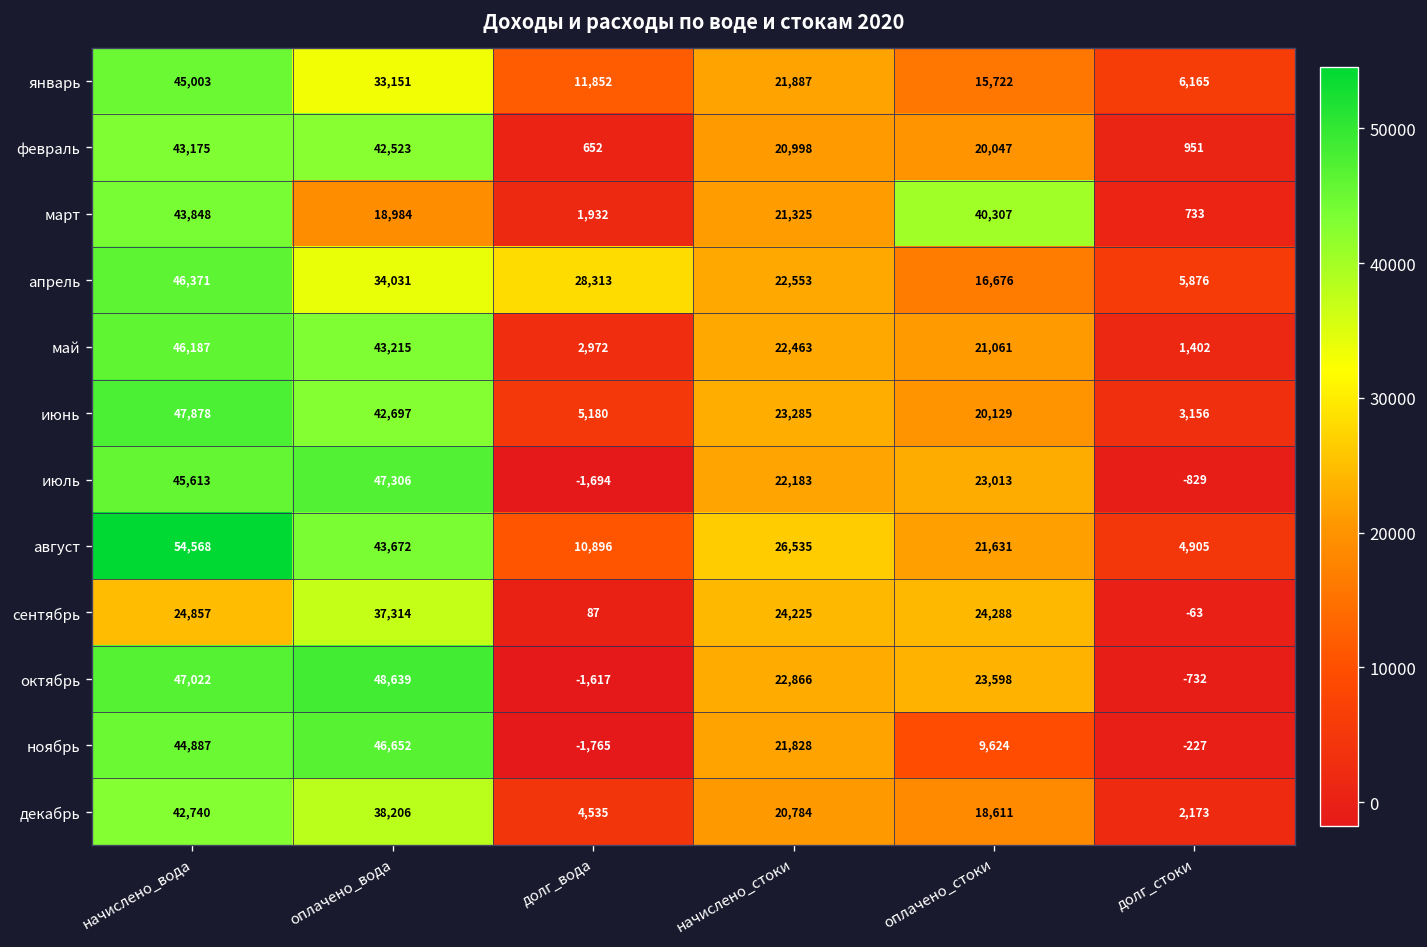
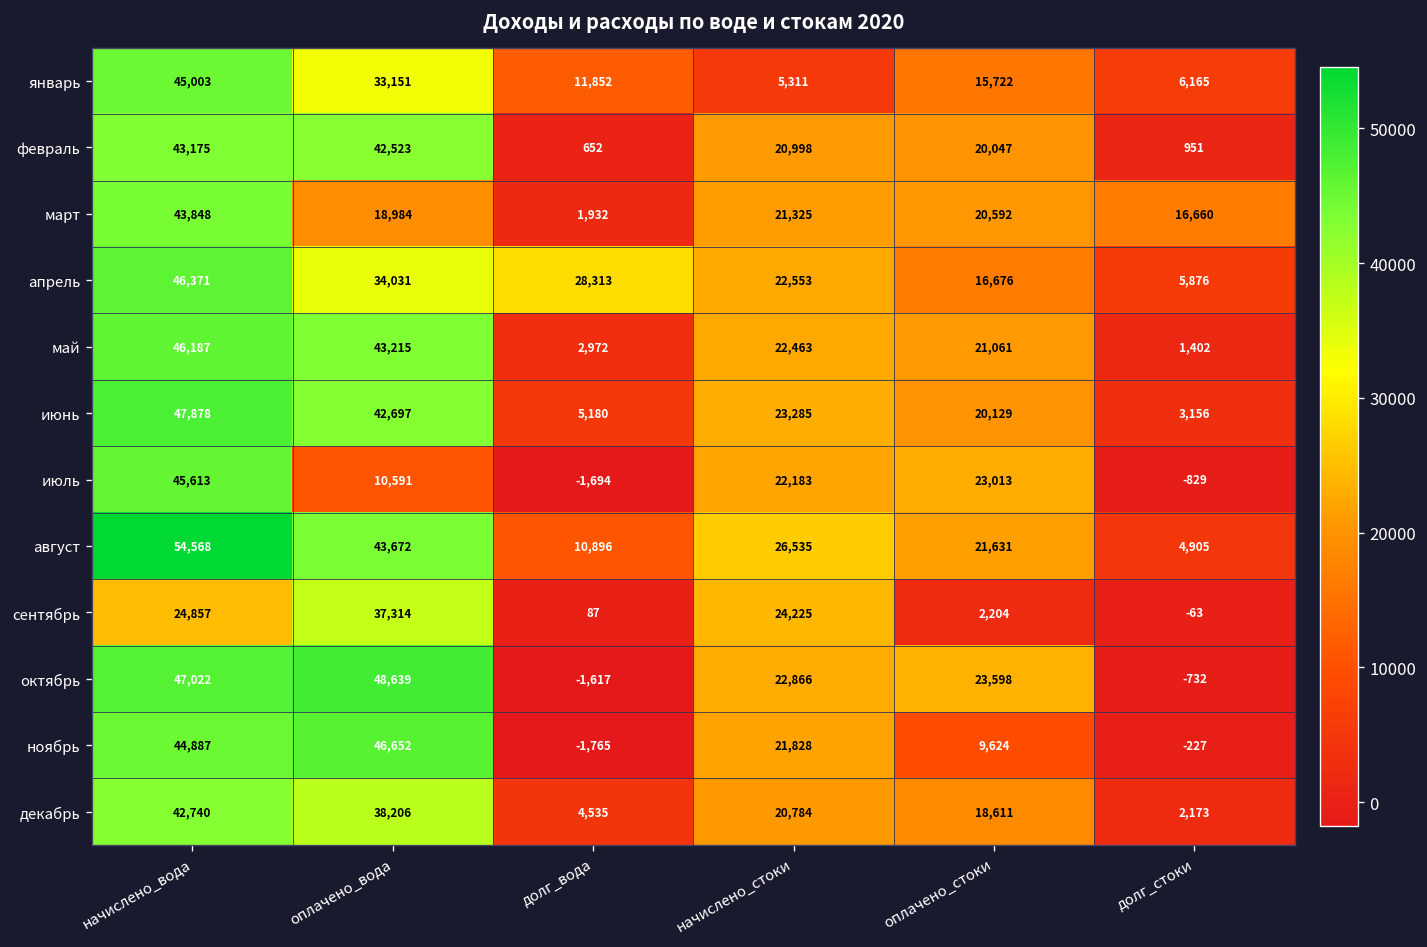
  {
    "январь": {
      "начислено_вода": "45,003",
      "оплачено_вода": "33,151",
      "долг_вода": "11,852",
-     "начислено_стоки": "21,887",
+     "начислено_стоки": "5,311",
      "оплачено_стоки": "15,722",
      "долг_стоки": "6,165"
    },
    "февраль": {
      "начислено_вода": "43,175",
      "оплачено_вода": "42,523",
      "долг_вода": "652",
      "начислено_стоки": "20,998",
      "оплачено_стоки": "20,047",
      "долг_стоки": "951"
    },
    "март": {
      "начислено_вода": "43,848",
      "оплачено_вода": "18,984",
      "долг_вода": "1,932",
      "начислено_стоки": "21,325",
-     "оплачено_стоки": "40,307",
-     "долг_стоки": "733"
+     "оплачено_стоки": "20,592",
+     "долг_стоки": "16,660"
    },
    "апрель": {
      "начислено_вода": "46,371",
      "оплачено_вода": "34,031",
      "долг_вода": "28,313",
      "начислено_стоки": "22,553",
      "оплачено_стоки": "16,676",
      "долг_стоки": "5,876"
    },
    "май": {
      "начислено_вода": "46,187",
      "оплачено_вода": "43,215",
      "долг_вода": "2,972",
      "начислено_стоки": "22,463",
      "оплачено_стоки": "21,061",
      "долг_стоки": "1,402"
    },
    "июнь": {
      "начислено_вода": "47,878",
      "оплачено_вода": "42,697",
      "долг_вода": "5,180",
      "начислено_стоки": "23,285",
      "оплачено_стоки": "20,129",
      "долг_стоки": "3,156"
    },
    "июль": {
      "начислено_вода": "45,613",
-     "оплачено_вода": "47,306",
+     "оплачено_вода": "10,591",
      "долг_вода": "-1,694",
      "начислено_стоки": "22,183",
      "оплачено_стоки": "23,013",
      "долг_стоки": "-829"
    },
    "август": {
      "начислено_вода": "54,568",
      "оплачено_вода": "43,672",
      "долг_вода": "10,896",
      "начислено_стоки": "26,535",
      "оплачено_стоки": "21,631",
      "долг_стоки": "4,905"
    },
    "сентябрь": {
      "начислено_вода": "24,857",
      "оплачено_вода": "37,314",
      "долг_вода": "87",
      "начислено_стоки": "24,225",
-     "оплачено_стоки": "24,288",
+     "оплачено_стоки": "2,204",
      "долг_стоки": "-63"
    },
    "октябрь": {
      "начислено_вода": "47,022",
      "оплачено_вода": "48,639",
      "долг_вода": "-1,617",
      "начислено_стоки": "22,866",
      "оплачено_стоки": "23,598",
      "долг_стоки": "-732"
    },
    "ноябрь": {
      "начислено_вода": "44,887",
      "оплачено_вода": "46,652",
      "долг_вода": "-1,765",
      "начислено_стоки": "21,828",
      "оплачено_стоки": "9,624",
      "долг_стоки": "-227"
    },
    "декабрь": {
      "начислено_вода": "42,740",
      "оплачено_вода": "38,206",
      "долг_вода": "4,535",
      "начислено_стоки": "20,784",
      "оплачено_стоки": "18,611",
      "долг_стоки": "2,173"
    }
  }
